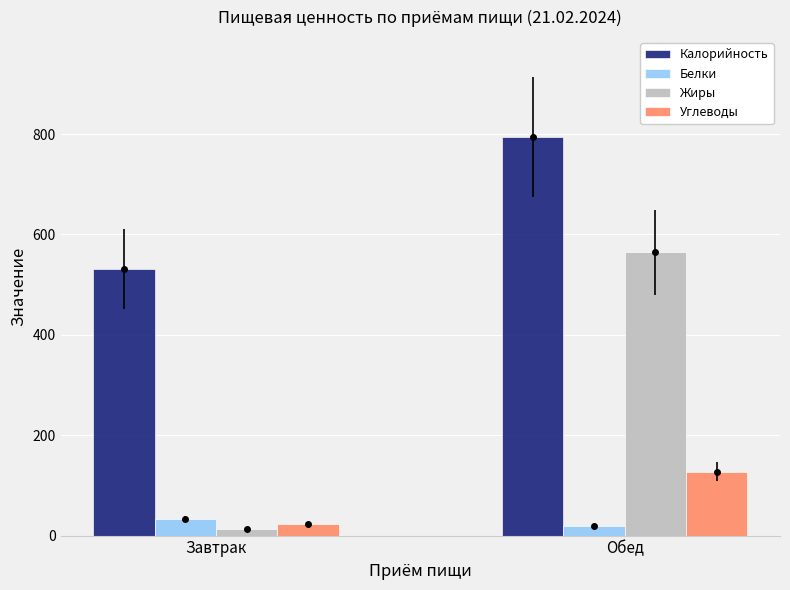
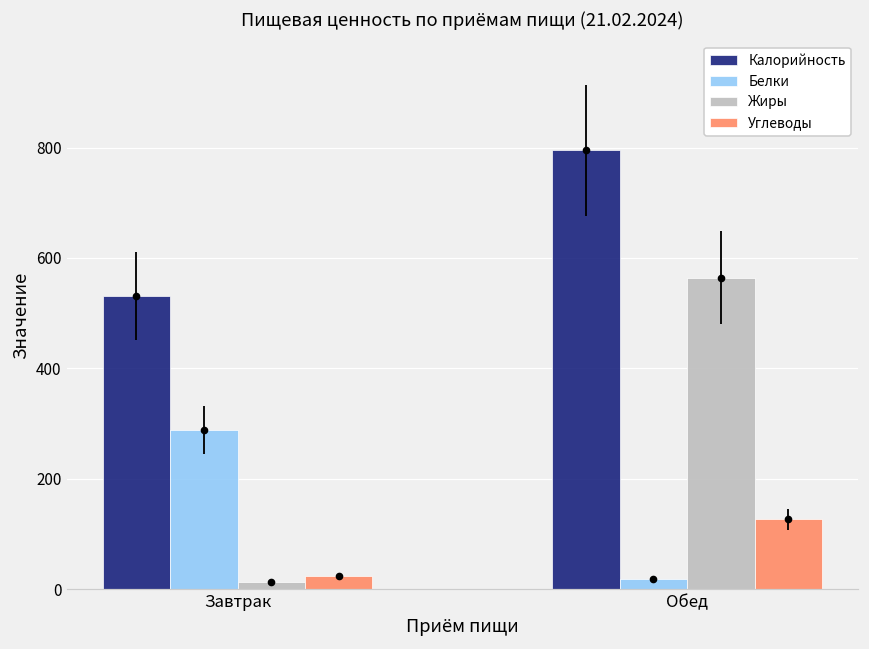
  {
    "Калорийность": {
      "Завтрак": 530,
      "Обед": 790
    },
    "Белки": {
-     "Завтрак": 30,
+     "Завтрак": 290,
      "Обед": 20
    },
    "Жиры": {
      "Завтрак": 10,
      "Обед": 560
    },
    "Углеводы": {
      "Завтрак": 20,
      "Обед": 130
    }
  }
